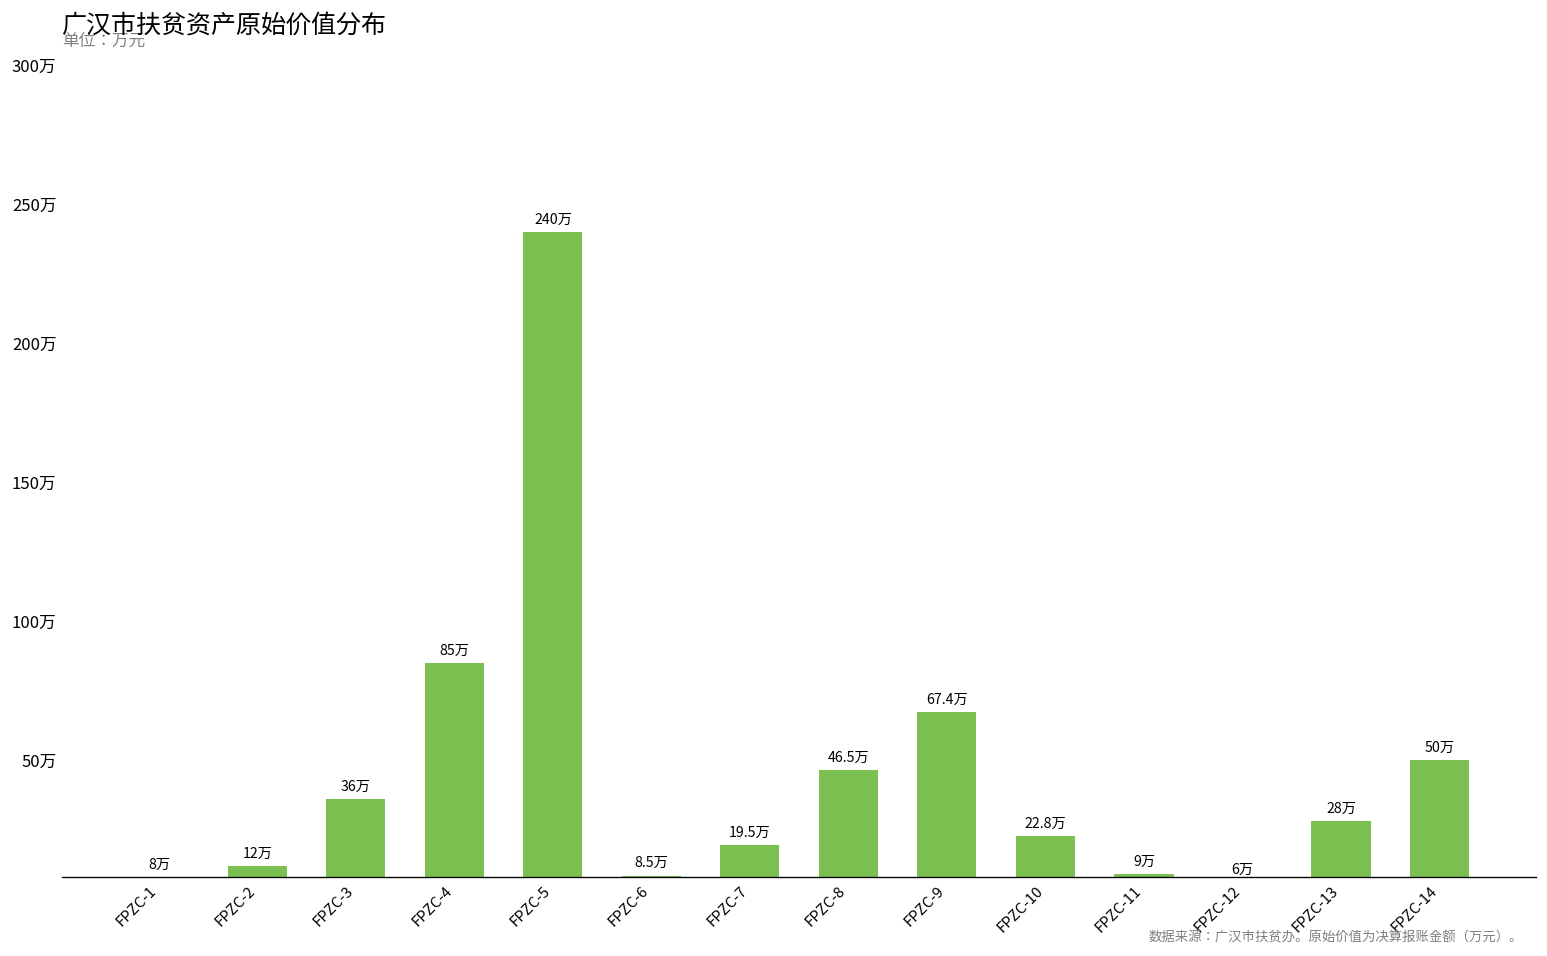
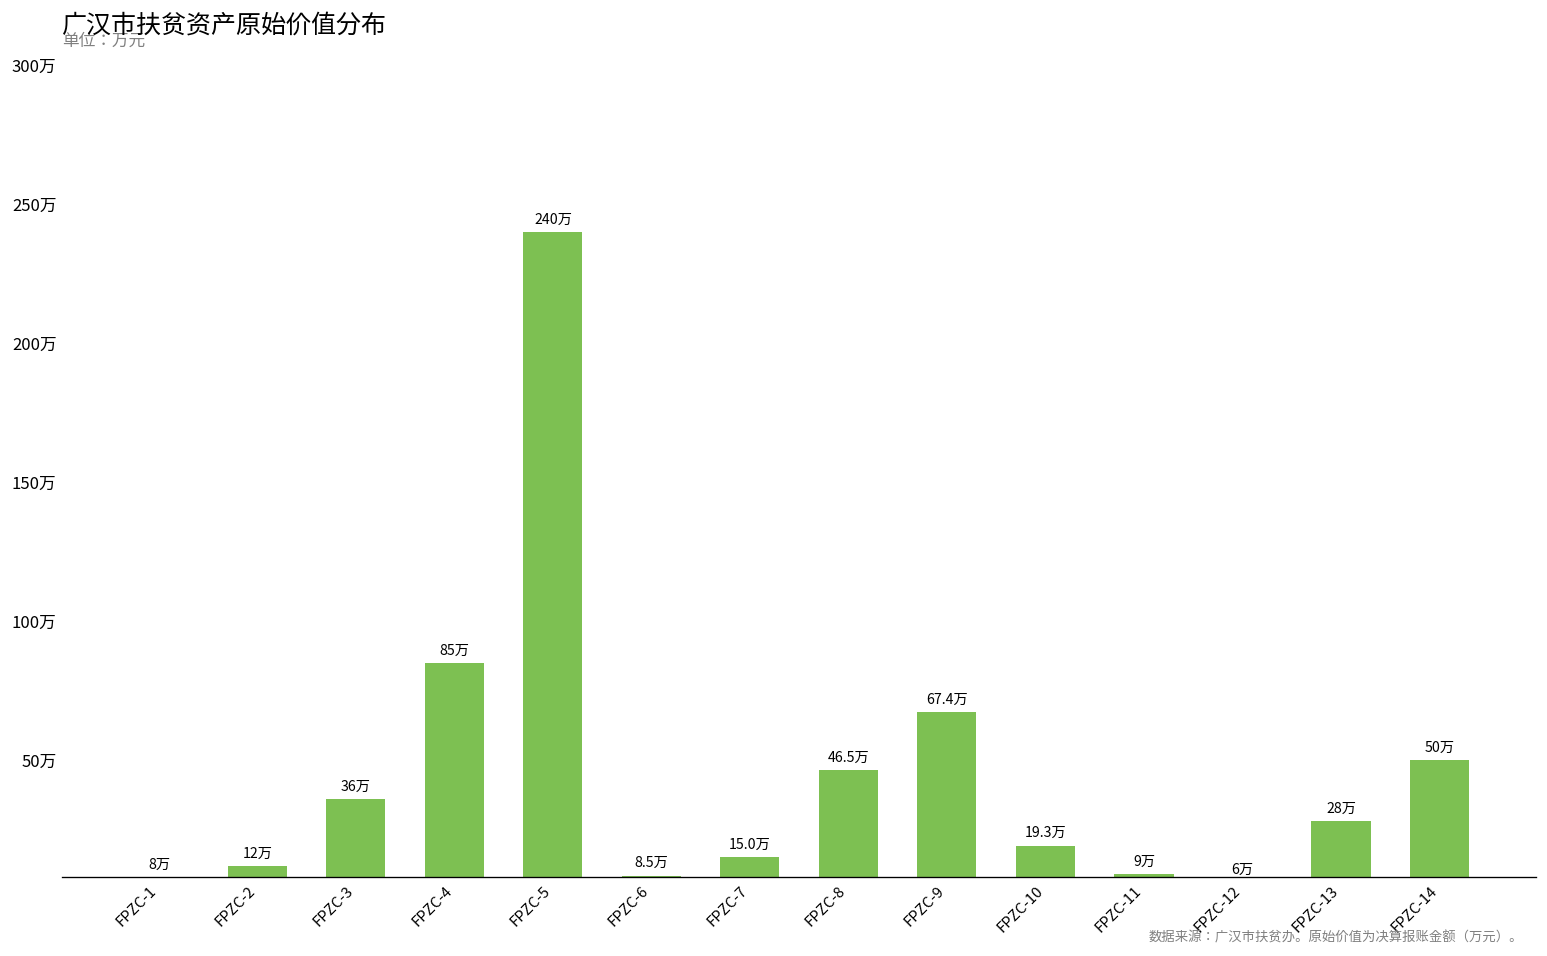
  {
    "FPZC-1": "8万",
    "FPZC-2": "12万",
    "FPZC-3": "36万",
    "FPZC-4": "85万",
    "FPZC-5": "240万",
    "FPZC-6": "8.5万",
-   "FPZC-7": "19.5万",
+   "FPZC-7": "15.0万",
    "FPZC-8": "46.5万",
    "FPZC-9": "67.4万",
-   "FPZC-10": "22.8万",
+   "FPZC-10": "19.3万",
    "FPZC-11": "9万",
    "FPZC-13": "28万",
    "FPZC-14": "50万"
  }
